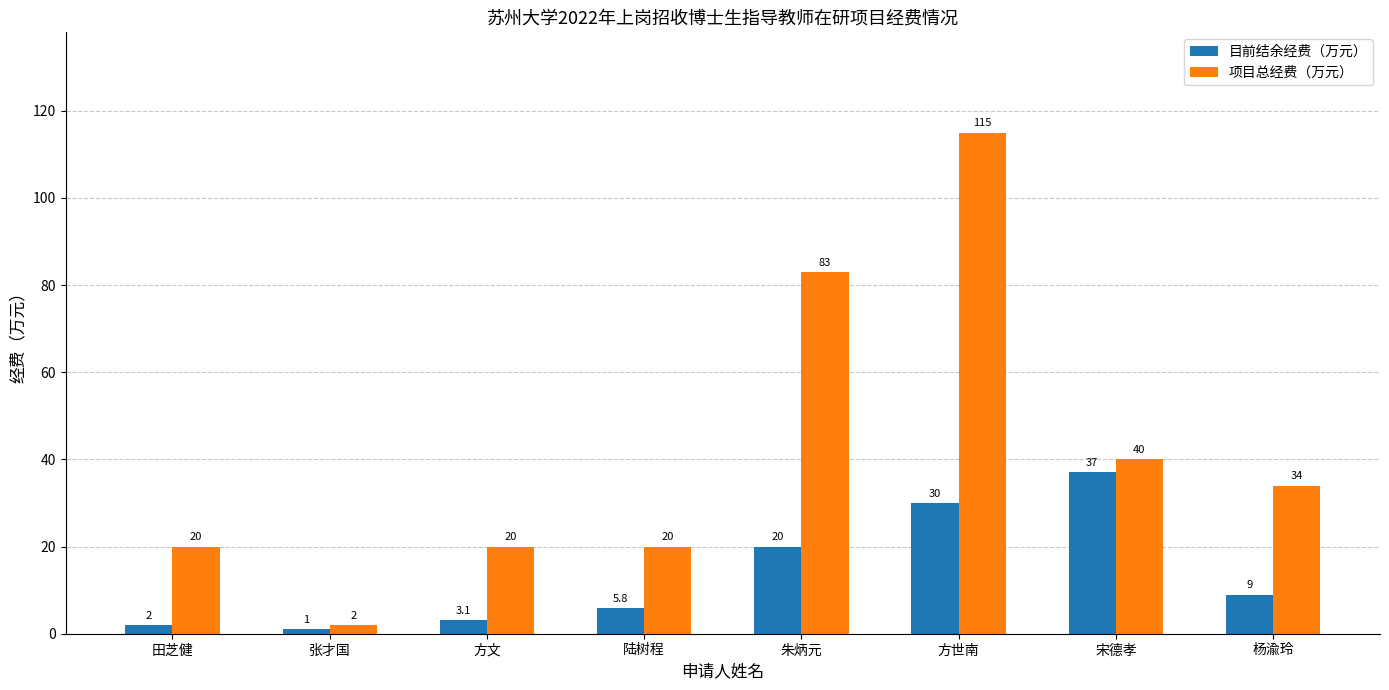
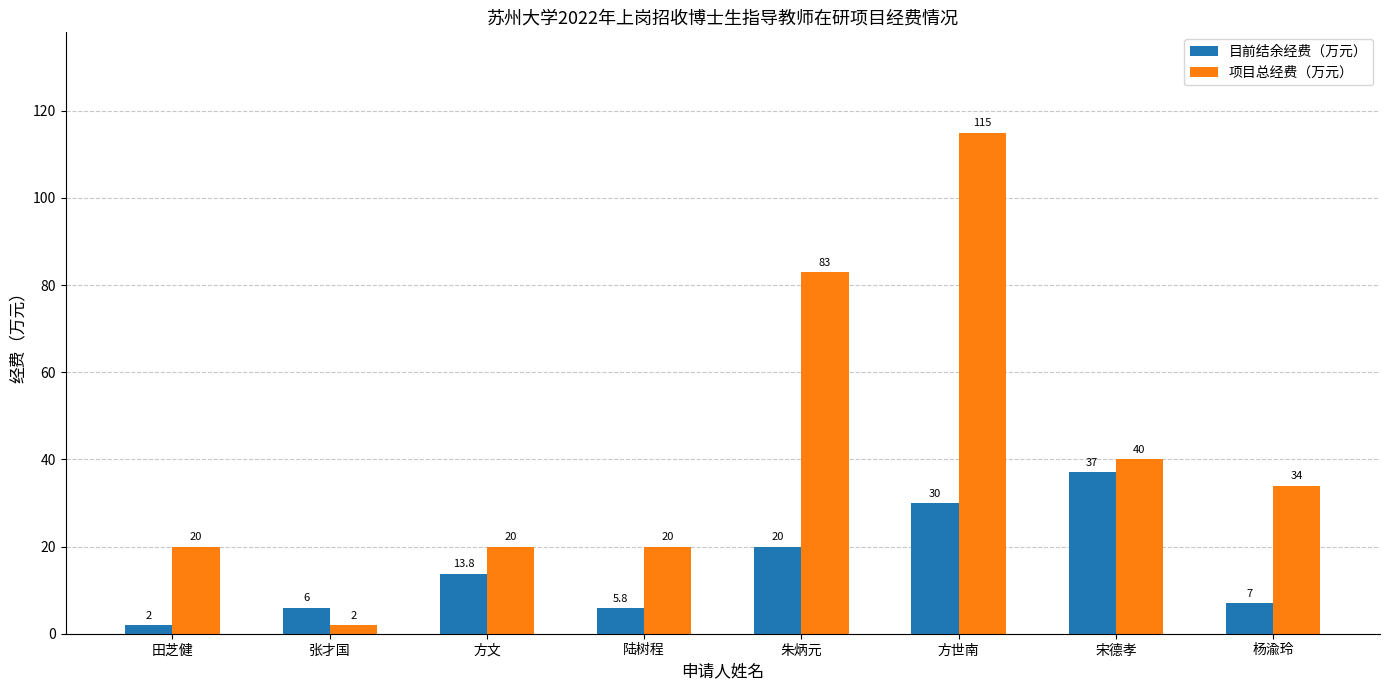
  {
    "目前结余经费（万元）": {
      "田芝健": 2,
-     "张才国": 1,
-     "方文": 3.1,
+     "张才国": 6,
+     "方文": 13.8,
      "陆树程": 5.8,
      "朱炳元": 20,
      "方世南": 30,
      "宋德孝": 37,
-     "杨渝玲": 9
+     "杨渝玲": 7
    },
    "项目总经费（万元）": {
      "田芝健": 20,
      "张才国": 2,
      "方文": 20,
      "陆树程": 20,
      "朱炳元": 83,
      "方世南": 115,
      "宋德孝": 40,
      "杨渝玲": 34
    }
  }
